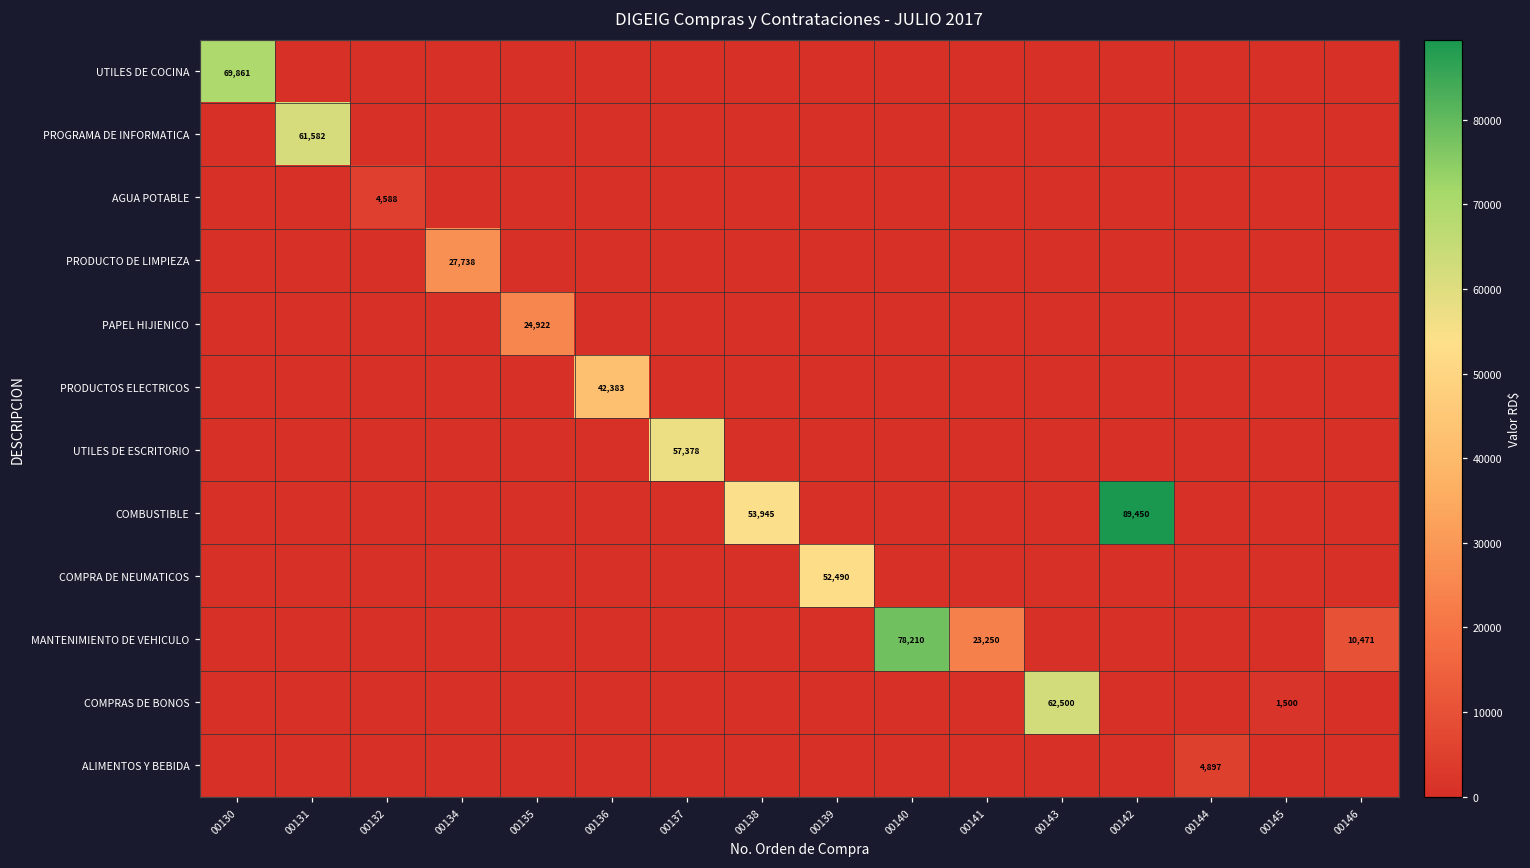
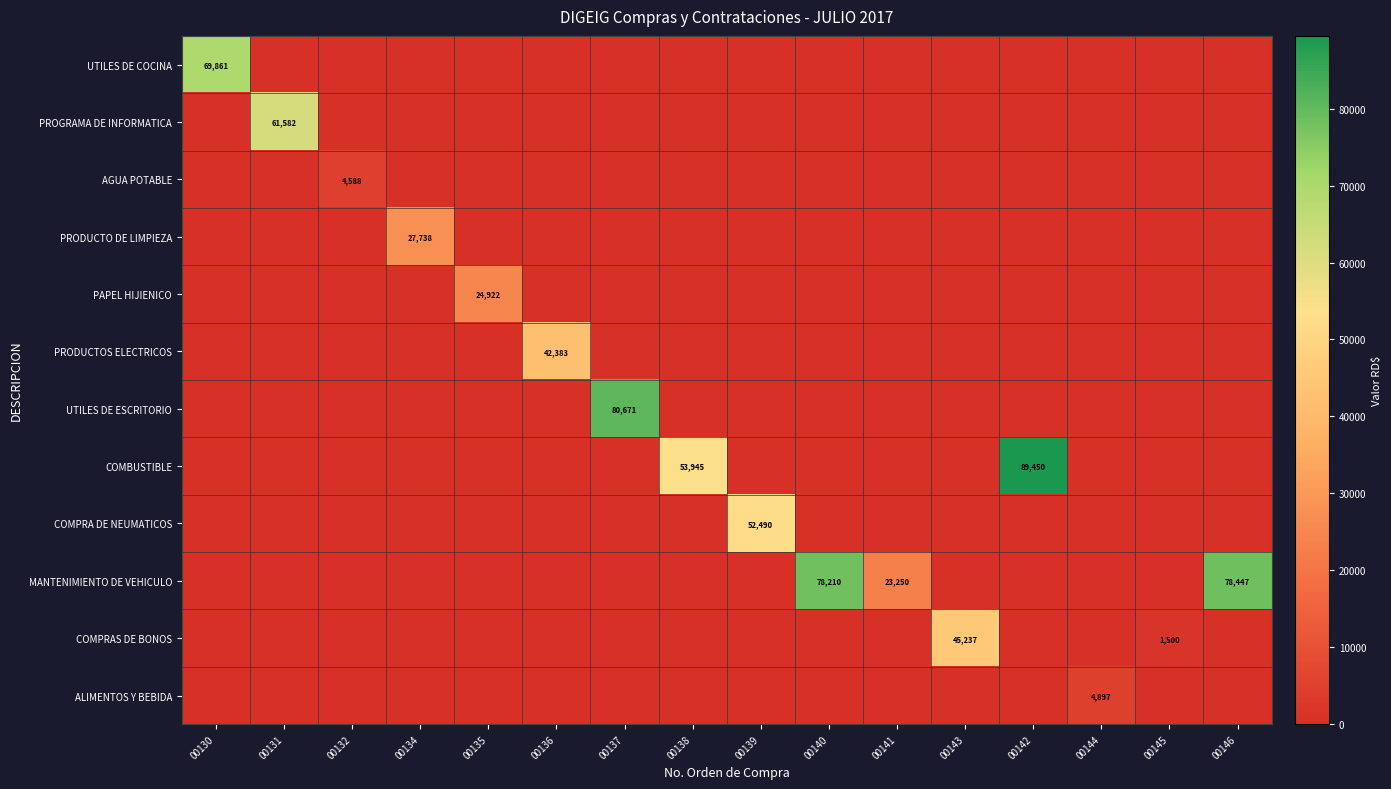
  {
    "UTILES DE COCINA": {
      "00130": "69,861"
    },
    "PROGRAMA DE INFORMATICA": {
      "00131": "61,582"
    },
    "AGUA POTABLE": {
      "00132": "4,588"
    },
    "PRODUCTO DE LIMPIEZA": {
      "00134": "27,738"
    },
    "PAPEL HIJIENICO": {
      "00135": "24,922"
    },
    "PRODUCTOS ELECTRICOS": {
      "00136": "42,383"
    },
    "UTILES DE ESCRITORIO": {
-     "00137": "57,378"
+     "00137": "80,671"
    },
    "COMBUSTIBLE": {
      "00138": "53,945",
      "00142": "89,450"
    },
    "COMPRA DE NEUMATICOS": {
      "00139": "52,490"
    },
    "MANTENIMIENTO DE VEHICULO": {
      "00140": "78,210",
      "00141": "23,250",
-     "00146": "10,471"
+     "00146": "78,447"
    },
    "COMPRAS DE BONOS": {
-     "00143": "62,500",
+     "00143": "45,237",
      "00145": "1,500"
    },
    "ALIMENTOS Y BEBIDA": {
      "00144": "4,897"
    }
  }
